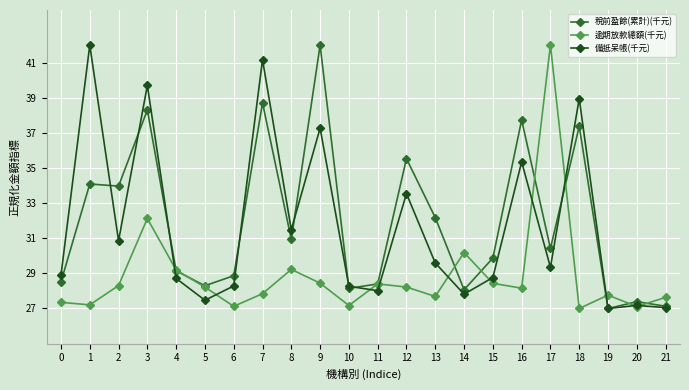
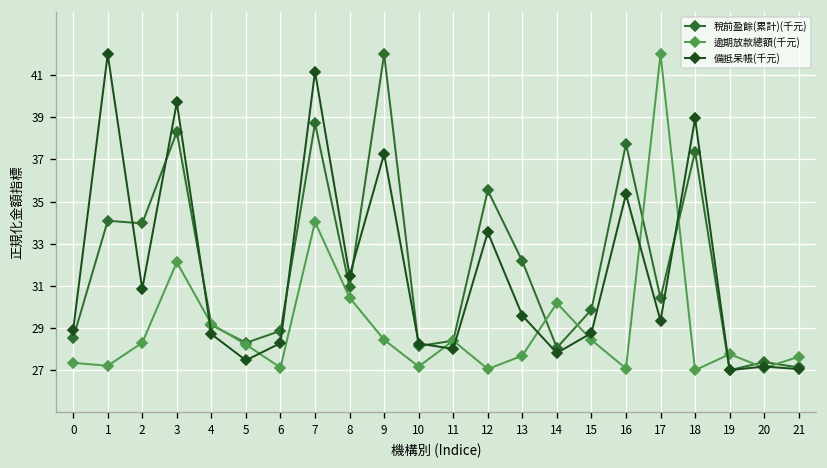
  {
    "逾期放款總額(千元)": {
      "0": 27.4,
      "1": 27.2,
      "2": 28.3,
      "3": 32.1,
      "6": 27.1,
-     "7": 27.8,
-     "8": 29.2,
+     "7": 34.0,
+     "8": 30.4,
      "9": 28.4,
      "10": 27.2,
-     "12": 28.2,
+     "12": 27.1,
      "13": 27.7,
      "14": 30.2,
      "15": 28.4,
-     "16": 28.2,
+     "16": 27.1,
      "17": 42.0,
      "18": 27.0,
      "19": 27.8,
      "21": 27.6
    }
  }
